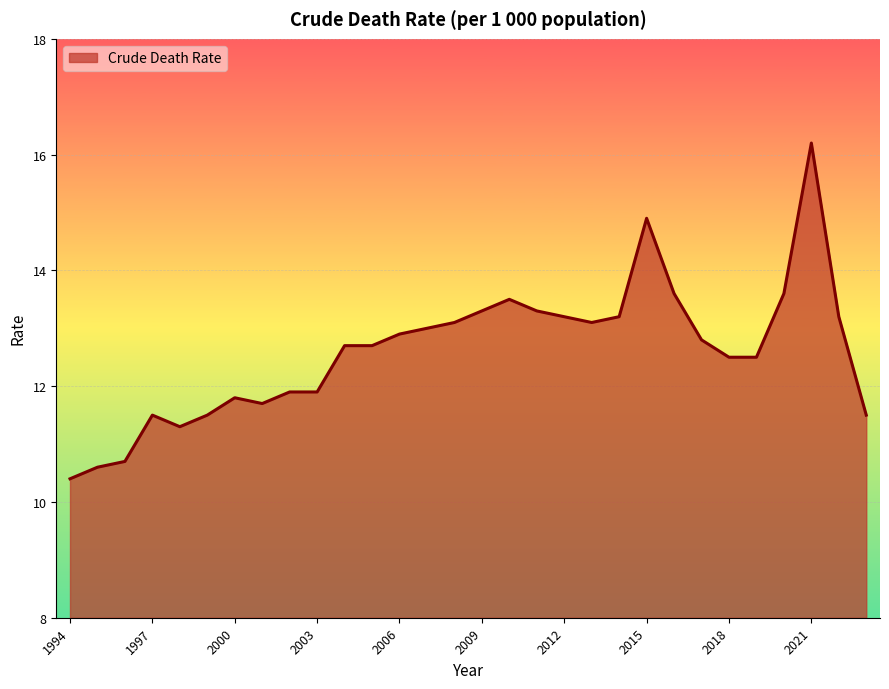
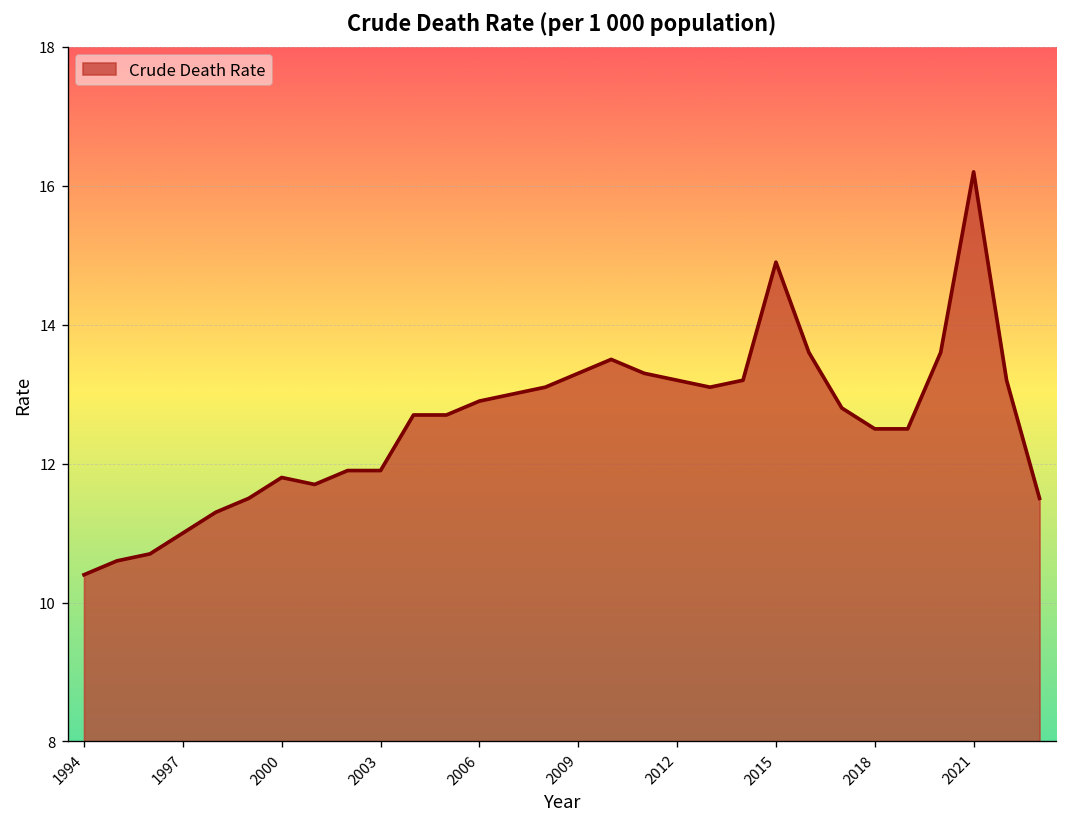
  {
    "1994": 10.4,
-   "1997": 11.5,
+   "1997": 11.0,
    "2000": 11.8,
    "2003": 11.9,
    "2006": 12.9,
    "2009": 13.3,
    "2012": 13.2,
    "2015": 14.9,
    "2018": 12.5,
    "2021": 16.2
  }
